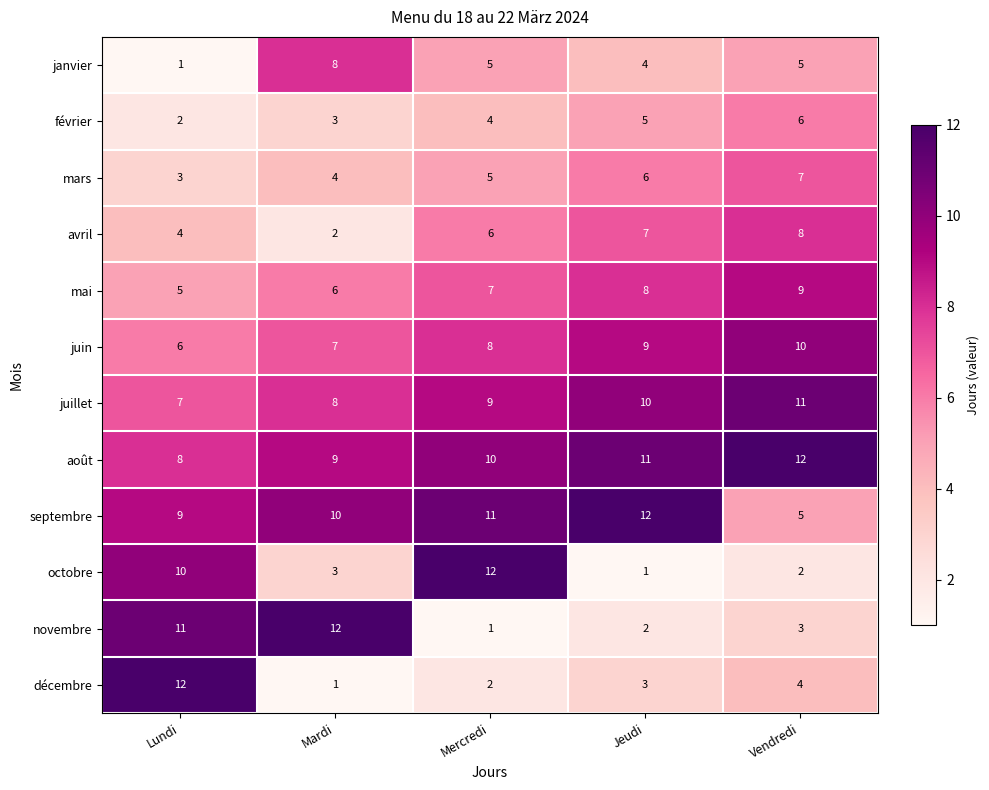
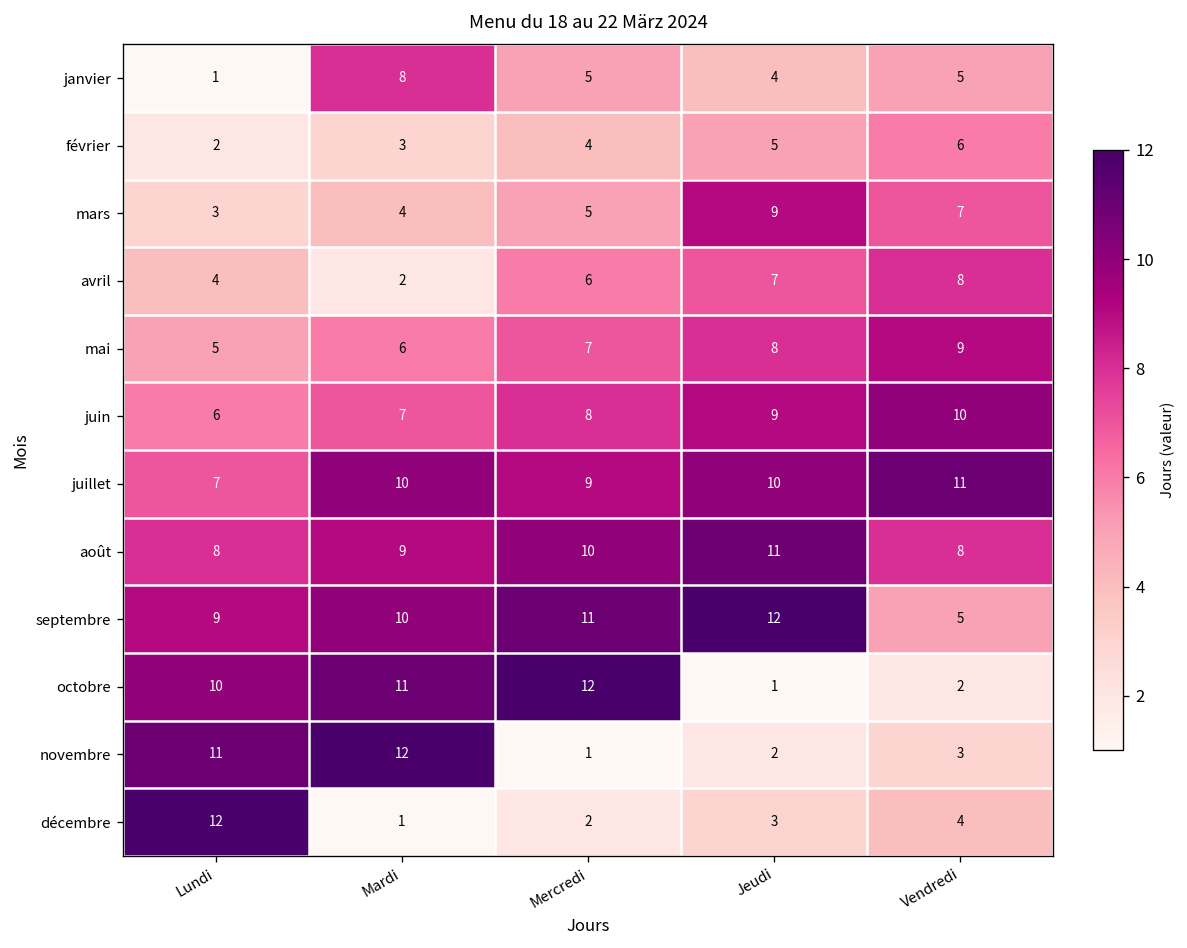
  {
    "janvier": {
      "Lundi": 1,
      "Mardi": 8,
      "Mercredi": 5,
      "Jeudi": 4,
      "Vendredi": 5
    },
    "février": {
      "Lundi": 2,
      "Mardi": 3,
      "Mercredi": 4,
      "Jeudi": 5,
      "Vendredi": 6
    },
    "mars": {
      "Lundi": 3,
      "Mardi": 4,
      "Mercredi": 5,
-     "Jeudi": 6,
+     "Jeudi": 9,
      "Vendredi": 7
    },
    "avril": {
      "Lundi": 4,
      "Mardi": 2,
      "Mercredi": 6,
      "Jeudi": 7,
      "Vendredi": 8
    },
    "mai": {
      "Lundi": 5,
      "Mardi": 6,
      "Mercredi": 7,
      "Jeudi": 8,
      "Vendredi": 9
    },
    "juin": {
      "Lundi": 6,
      "Mardi": 7,
      "Mercredi": 8,
      "Jeudi": 9,
      "Vendredi": 10
    },
    "juillet": {
      "Lundi": 7,
-     "Mardi": 8,
+     "Mardi": 10,
      "Mercredi": 9,
      "Jeudi": 10,
      "Vendredi": 11
    },
    "août": {
      "Lundi": 8,
      "Mardi": 9,
      "Mercredi": 10,
      "Jeudi": 11,
-     "Vendredi": 12
+     "Vendredi": 8
    },
    "septembre": {
      "Lundi": 9,
      "Mardi": 10,
      "Mercredi": 11,
      "Jeudi": 12,
      "Vendredi": 5
    },
    "octobre": {
      "Lundi": 10,
-     "Mardi": 3,
+     "Mardi": 11,
      "Mercredi": 12,
      "Jeudi": 1,
      "Vendredi": 2
    },
    "novembre": {
      "Lundi": 11,
      "Mardi": 12,
      "Mercredi": 1,
      "Jeudi": 2,
      "Vendredi": 3
    },
    "décembre": {
      "Lundi": 12,
      "Mardi": 1,
      "Mercredi": 2,
      "Jeudi": 3,
      "Vendredi": 4
    }
  }
